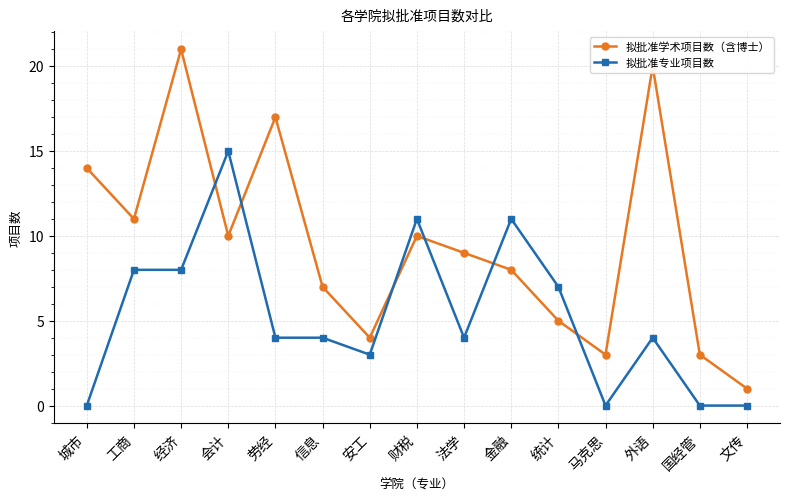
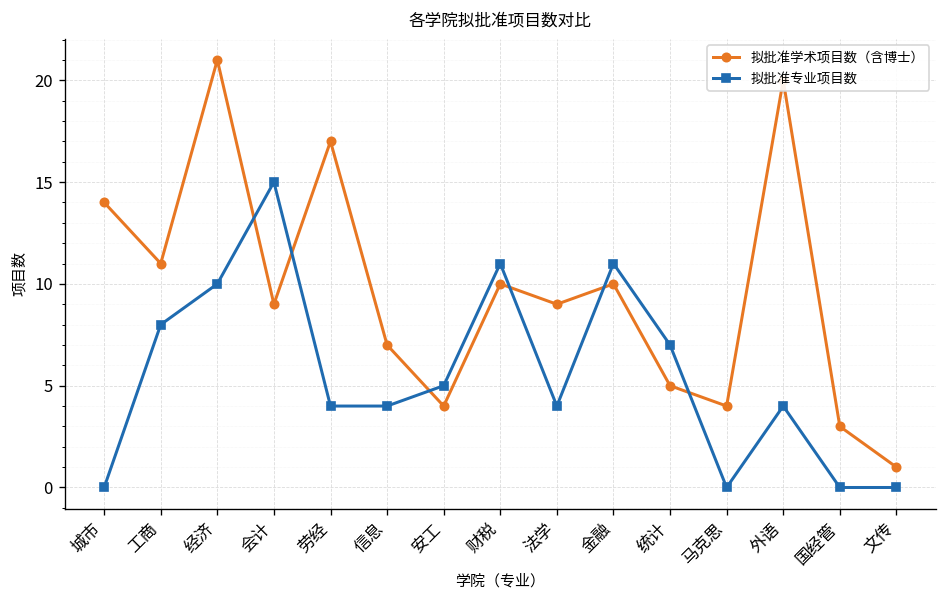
  {
    "拟批准学术项目数（含博士）": {
      "城市": 14,
      "工商": 11,
      "经济": 21,
-     "会计": 10,
+     "会计": 9,
      "劳经": 17,
      "信息": 7,
      "安工": 4,
      "财税": 10,
      "法学": 9,
-     "金融": 8,
+     "金融": 10,
      "统计": 5,
-     "马克思": 3,
+     "马克思": 4,
      "国经管": 3,
      "文传": 1
    },
    "拟批准专业项目数": {
      "城市": 0,
      "工商": 8,
-     "经济": 8,
+     "经济": 10,
      "会计": 15,
      "劳经": 4,
      "信息": 4,
-     "安工": 3,
+     "安工": 5,
      "财税": 11,
      "法学": 4,
      "金融": 11,
      "统计": 7,
      "马克思": 0,
      "外语": 4,
      "国经管": 0,
      "文传": 0
    }
  }
